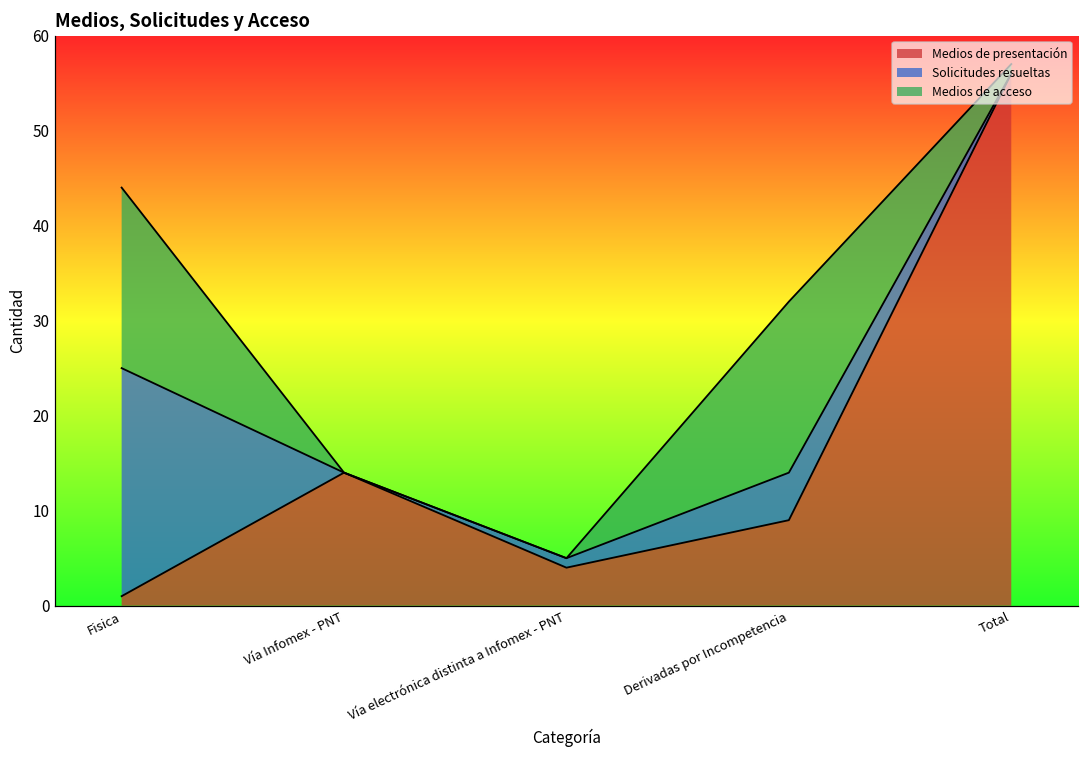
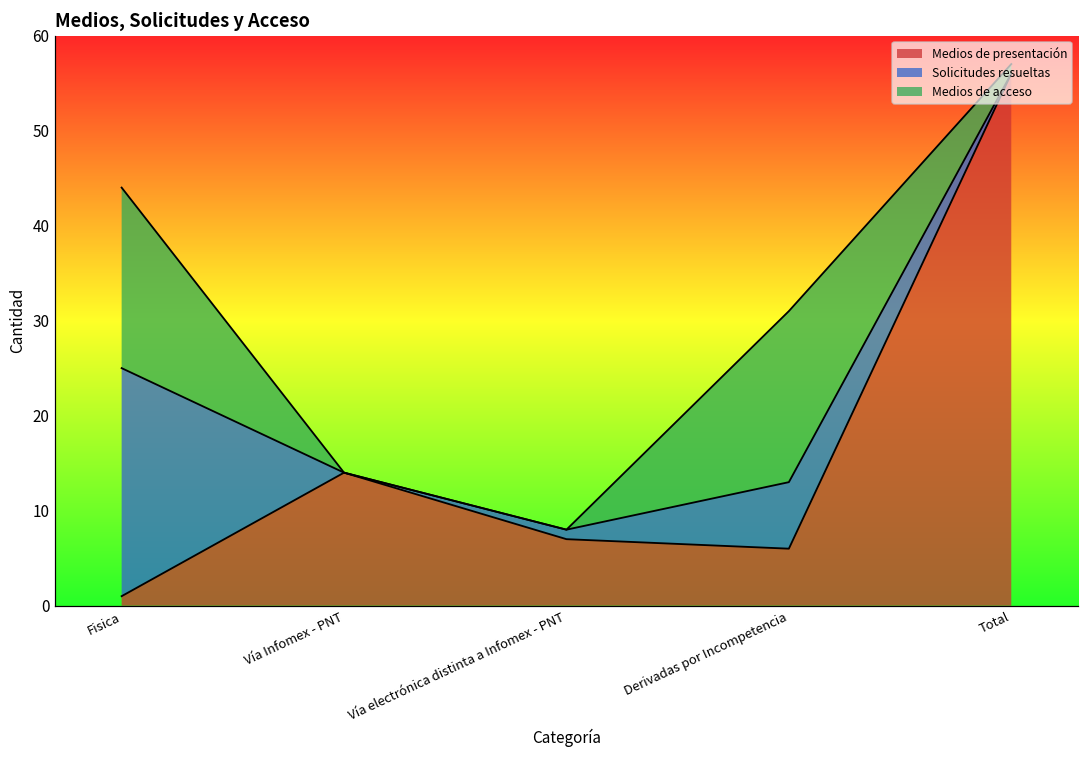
  {
    "Medios de presentación": {
      "Fisica": 1,
-     "Vía electrónica distinta a Infomex - PNT": 4,
-     "Derivadas por Incompetencia": 9
+     "Vía electrónica distinta a Infomex - PNT": 7,
+     "Derivadas por Incompetencia": 6
    },
    "Solicitudes resueltas": {
      "Fisica": 24,
-     "Derivadas por Incompetencia": 5
+     "Derivadas por Incompetencia": 7
    },
    "Medios de acceso": {
      "Fisica": 19,
      "Derivadas por Incompetencia": 18
    }
  }
